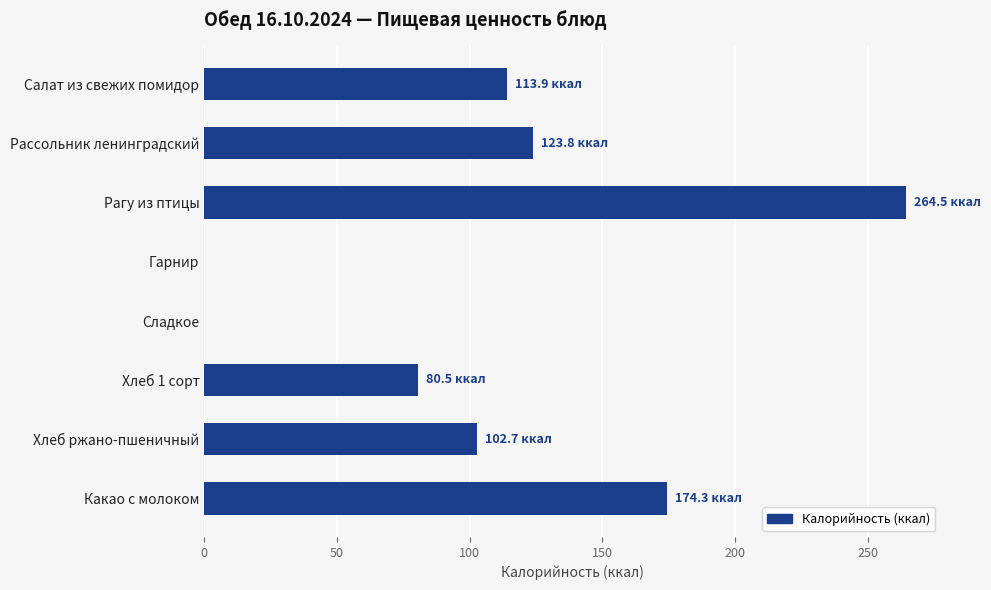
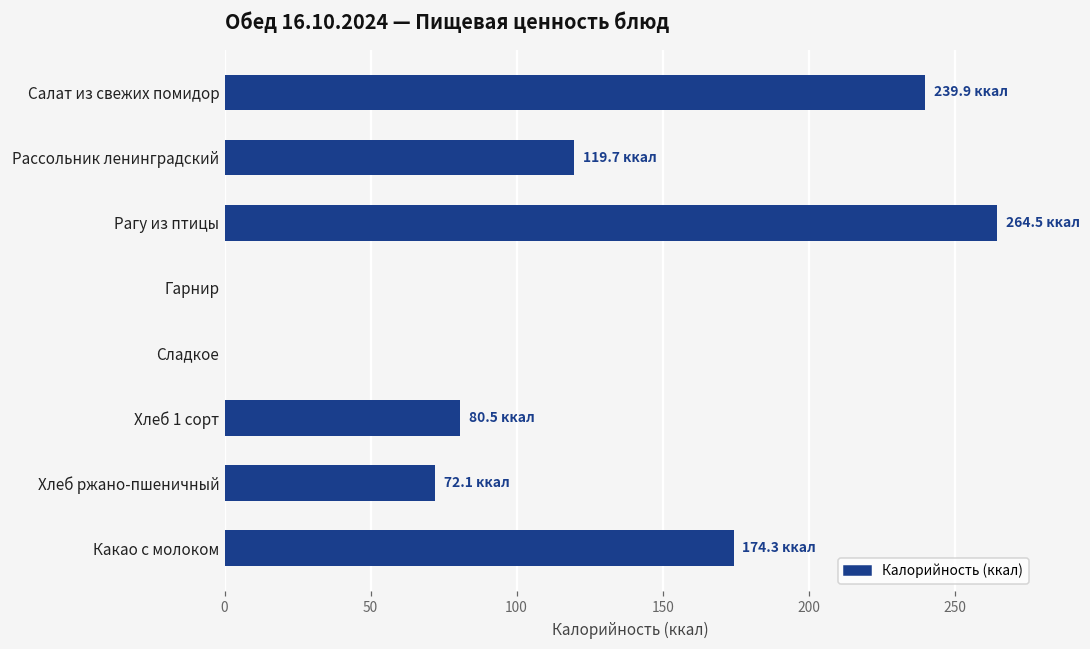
  {
-   "Салат из свежих помидор": 113.9,
-   "Рассольник ленинградский": 123.8,
+   "Салат из свежих помидор": 239.9,
+   "Рассольник ленинградский": 119.7,
    "Рагу из птицы": 264.5,
    "Хлеб 1 сорт": 80.5,
-   "Хлеб ржано-пшеничный": 102.7,
+   "Хлеб ржано-пшеничный": 72.1,
    "Какао с молоком": 174.3
  }
